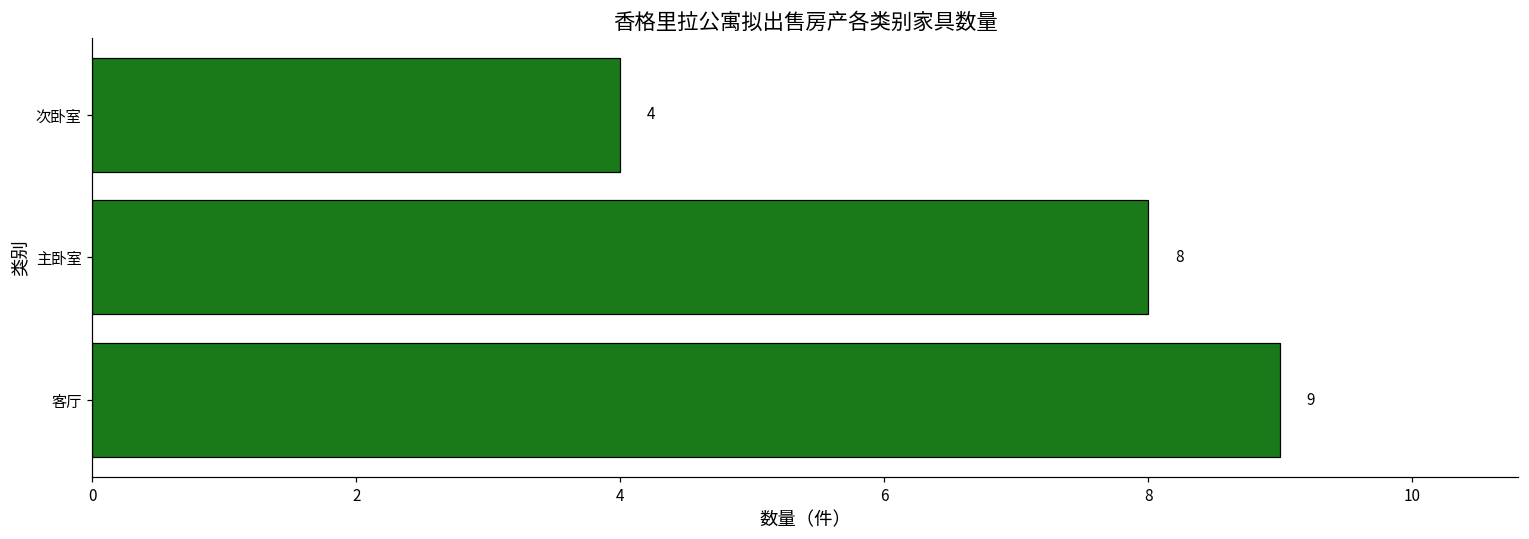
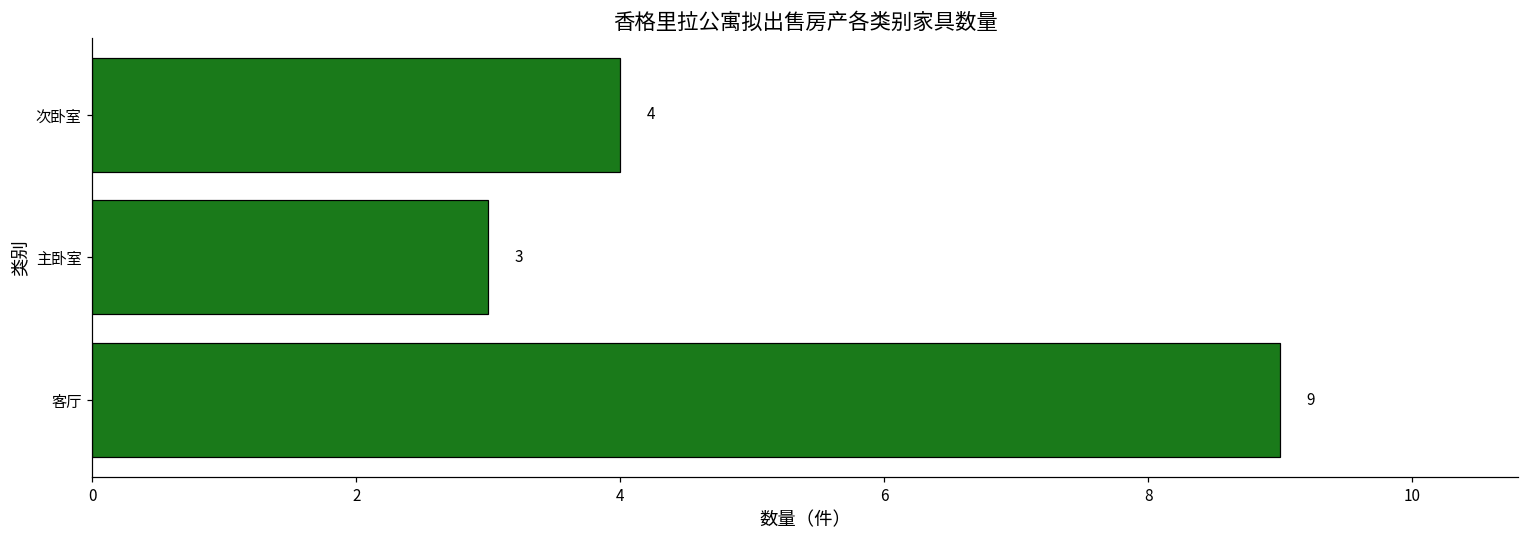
  {
    "次卧室": 4,
-   "主卧室": 8,
+   "主卧室": 3,
    "客厅": 9
  }
